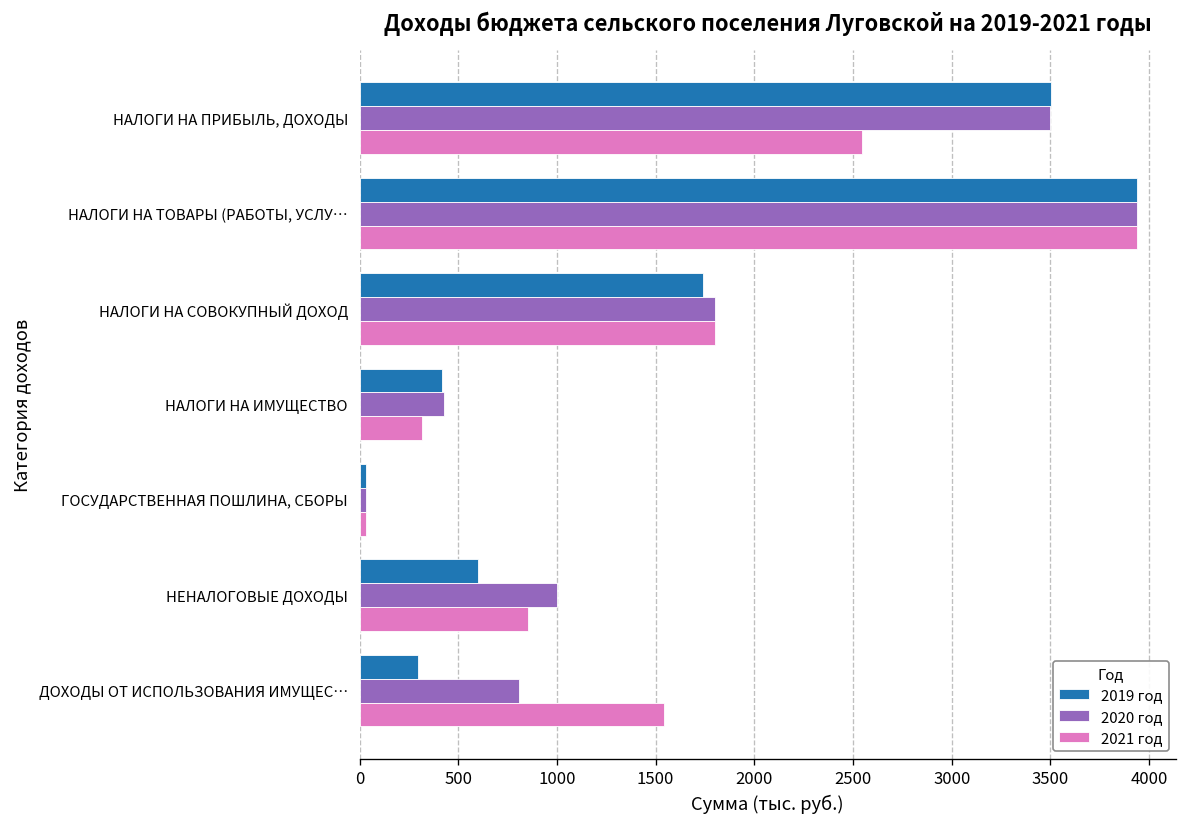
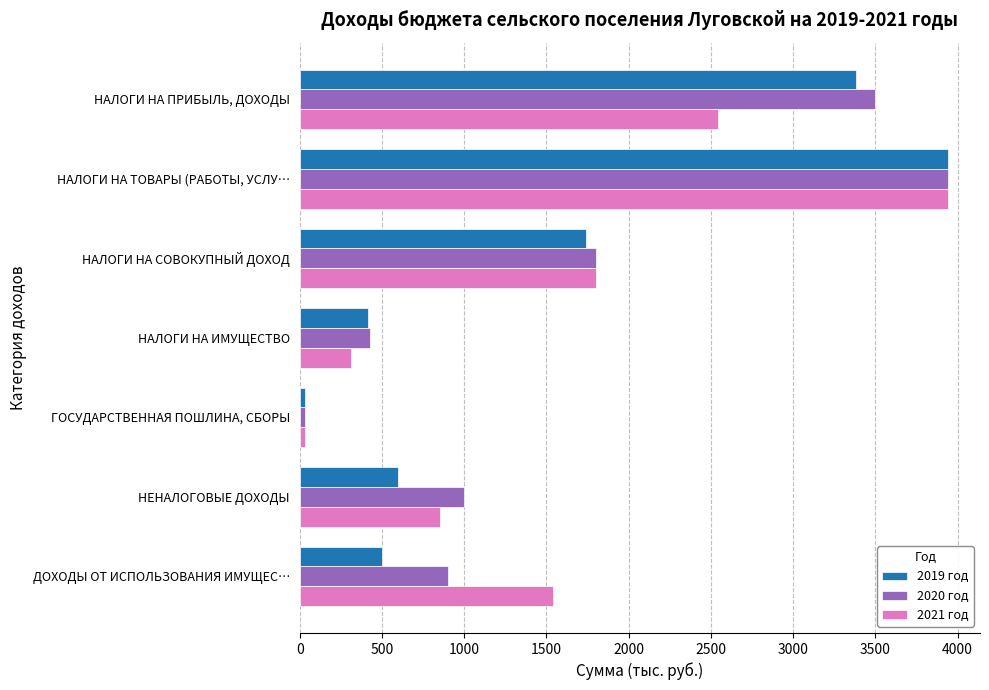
  {
    "2019 год": {
-     "НАЛОГИ НА ПРИБЫЛЬ, ДОХОДЫ": 3500,
+     "НАЛОГИ НА ПРИБЫЛЬ, ДОХОДЫ": 3380,
      "НАЛОГИ НА ТОВАРЫ (РАБОТЫ, УСЛУ…": 3940,
      "НАЛОГИ НА СОВОКУПНЫЙ ДОХОД": 1740,
      "НАЛОГИ НА ИМУЩЕСТВО": 420,
      "ГОСУДАРСТВЕННАЯ ПОШЛИНА, СБОРЫ": 30,
      "НЕНАЛОГОВЫЕ ДОХОДЫ": 600,
-     "ДОХОДЫ ОТ ИСПОЛЬЗОВАНИЯ ИМУЩЕС…": 300
+     "ДОХОДЫ ОТ ИСПОЛЬЗОВАНИЯ ИМУЩЕС…": 500
    },
    "2020 год": {
      "НАЛОГИ НА ПРИБЫЛЬ, ДОХОДЫ": 3500,
      "НАЛОГИ НА ТОВАРЫ (РАБОТЫ, УСЛУ…": 3940,
      "НАЛОГИ НА СОВОКУПНЫЙ ДОХОД": 1800,
      "НАЛОГИ НА ИМУЩЕСТВО": 430,
      "ГОСУДАРСТВЕННАЯ ПОШЛИНА, СБОРЫ": 30,
      "НЕНАЛОГОВЫЕ ДОХОДЫ": 1000,
-     "ДОХОДЫ ОТ ИСПОЛЬЗОВАНИЯ ИМУЩЕС…": 810
+     "ДОХОДЫ ОТ ИСПОЛЬЗОВАНИЯ ИМУЩЕС…": 900
    },
    "2021 год": {
      "НАЛОГИ НА ПРИБЫЛЬ, ДОХОДЫ": 2550,
      "НАЛОГИ НА ТОВАРЫ (РАБОТЫ, УСЛУ…": 3940,
      "НАЛОГИ НА СОВОКУПНЫЙ ДОХОД": 1800,
      "НАЛОГИ НА ИМУЩЕСТВО": 310,
      "ГОСУДАРСТВЕННАЯ ПОШЛИНА, СБОРЫ": 30,
      "НЕНАЛОГОВЫЕ ДОХОДЫ": 860,
      "ДОХОДЫ ОТ ИСПОЛЬЗОВАНИЯ ИМУЩЕС…": 1540
    }
  }
